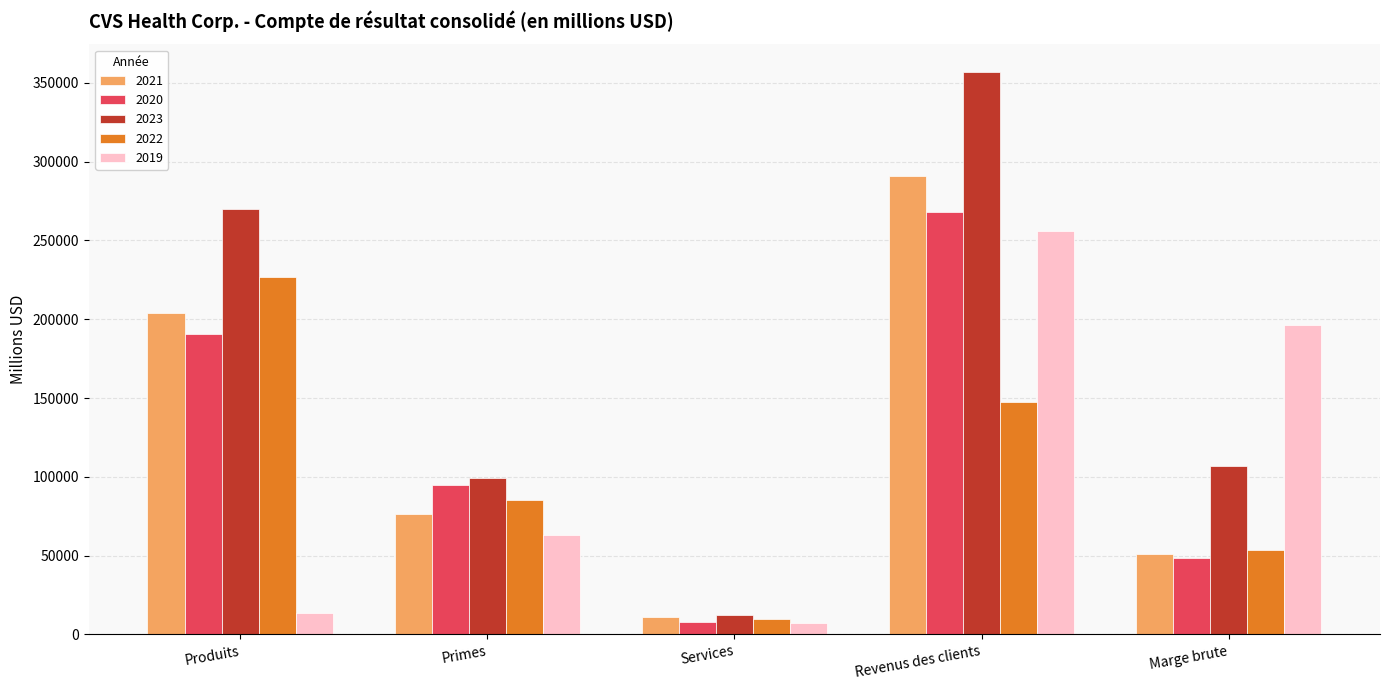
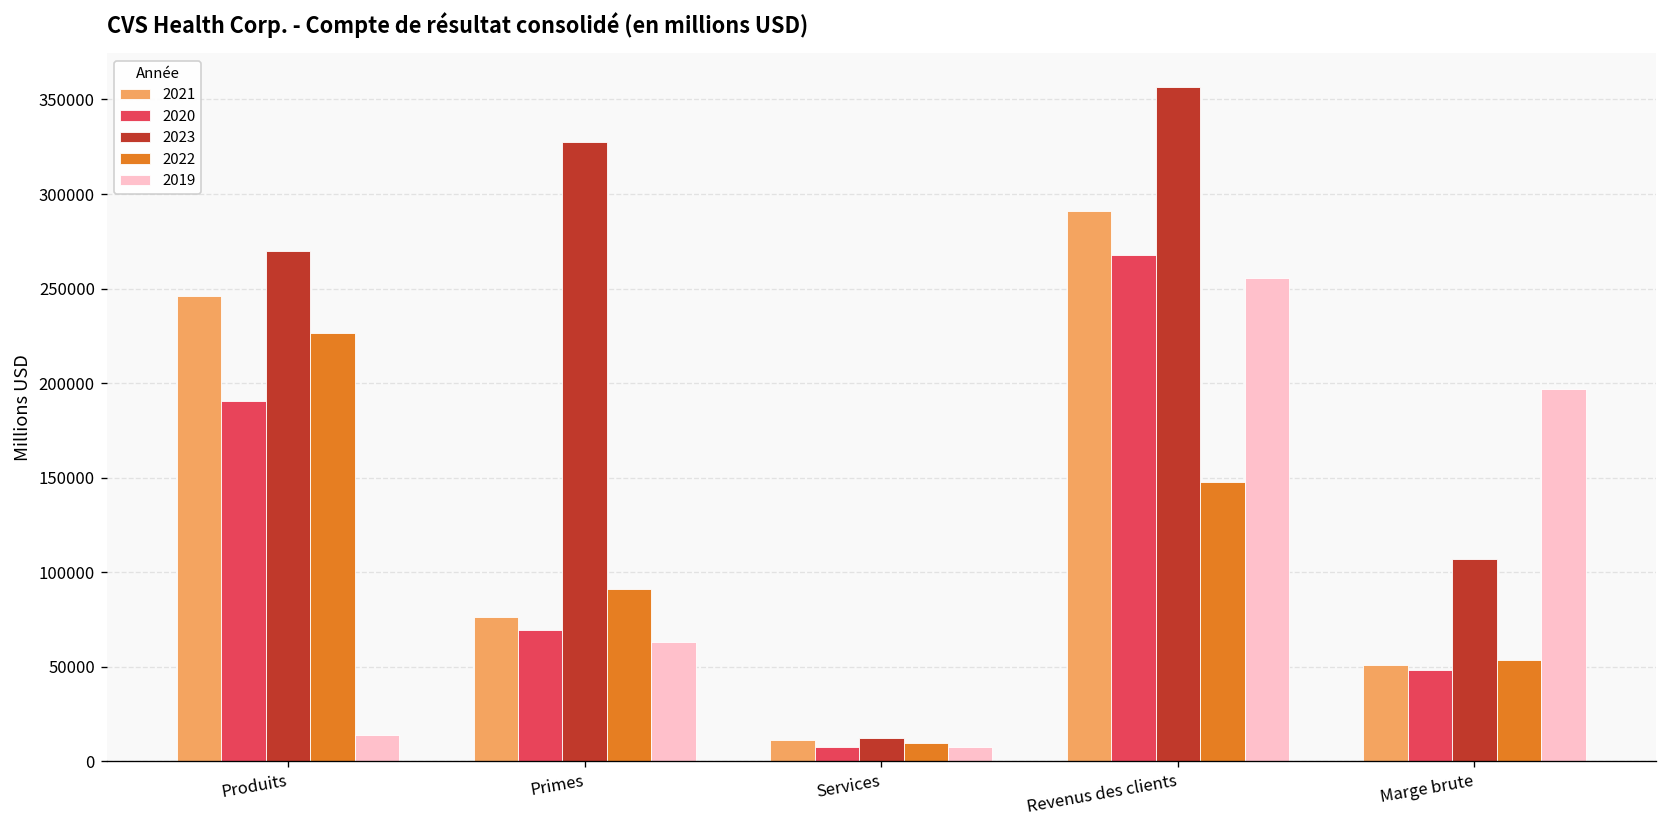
  {
    "2021": {
-     "Produits": 204000,
+     "Produits": 246000,
      "Primes": 76000,
      "Services": 11000,
      "Revenus des clients": 291000,
      "Marge brute": 51000
    },
    "2020": {
      "Produits": 191000,
-     "Primes": 95000,
+     "Primes": 69000,
      "Services": 8000,
      "Revenus des clients": 268000,
      "Marge brute": 48000
    },
    "2023": {
      "Produits": 270000,
-     "Primes": 99000,
+     "Primes": 328000,
      "Services": 12000,
      "Revenus des clients": 357000,
      "Marge brute": 107000
    },
    "2022": {
      "Produits": 227000,
-     "Primes": 85000,
+     "Primes": 91000,
      "Services": 10000,
      "Revenus des clients": 147000,
      "Marge brute": 53000
    },
    "2019": {
      "Produits": 14000,
      "Primes": 63000,
      "Services": 7000,
      "Revenus des clients": 256000,
      "Marge brute": 197000
    }
  }
